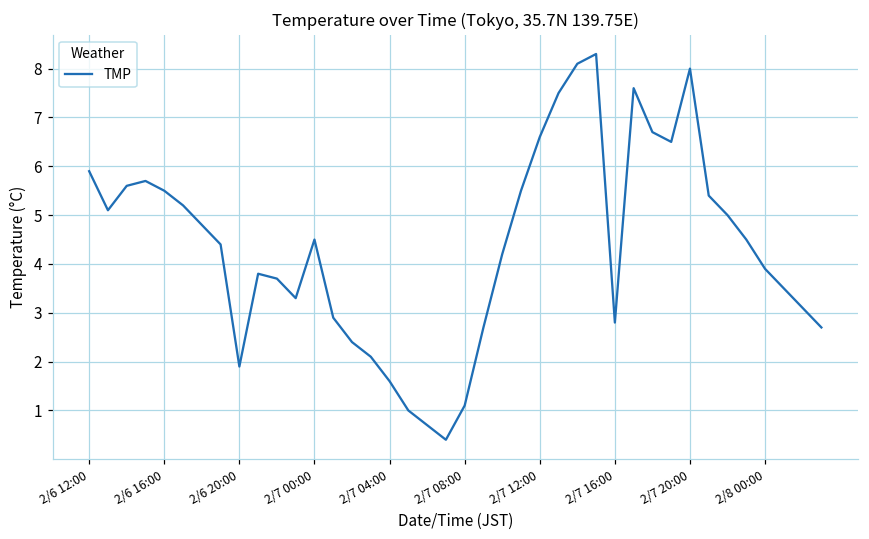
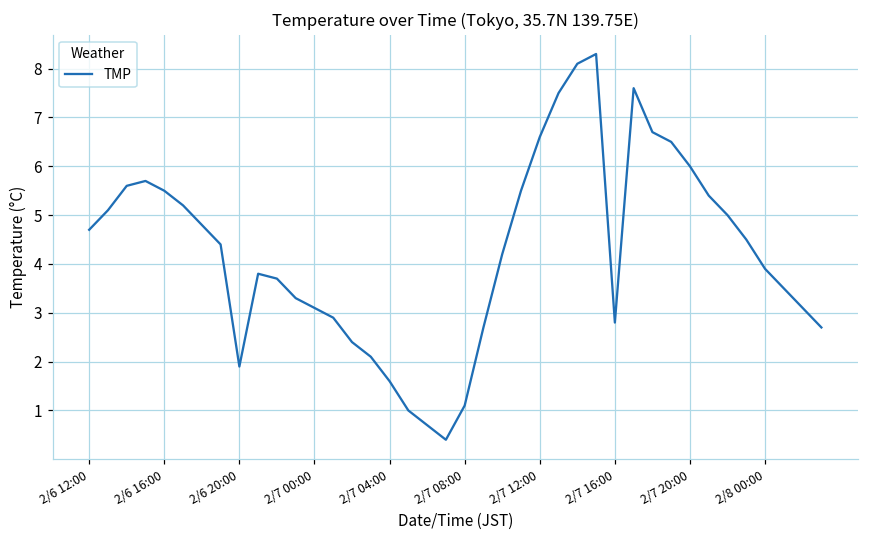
  {
-   "2/6 12:00": 5.9,
+   "2/6 12:00": 4.7,
    "2/6 16:00": 5.5,
    "2/6 20:00": 1.9,
-   "2/7 00:00": 4.5,
+   "2/7 00:00": 3.1,
    "2/7 04:00": 1.6,
    "2/7 08:00": 1.1,
    "2/7 12:00": 6.6,
    "2/7 16:00": 2.8,
-   "2/7 20:00": 8,
+   "2/7 20:00": 6,
    "2/8 00:00": 3.9
  }
